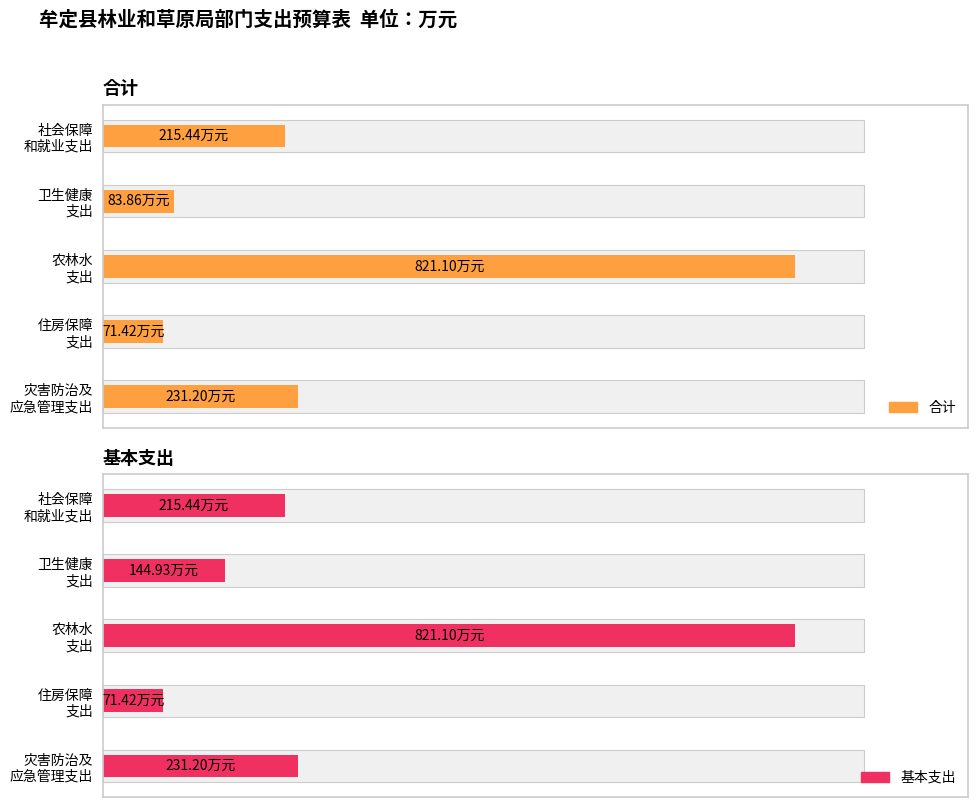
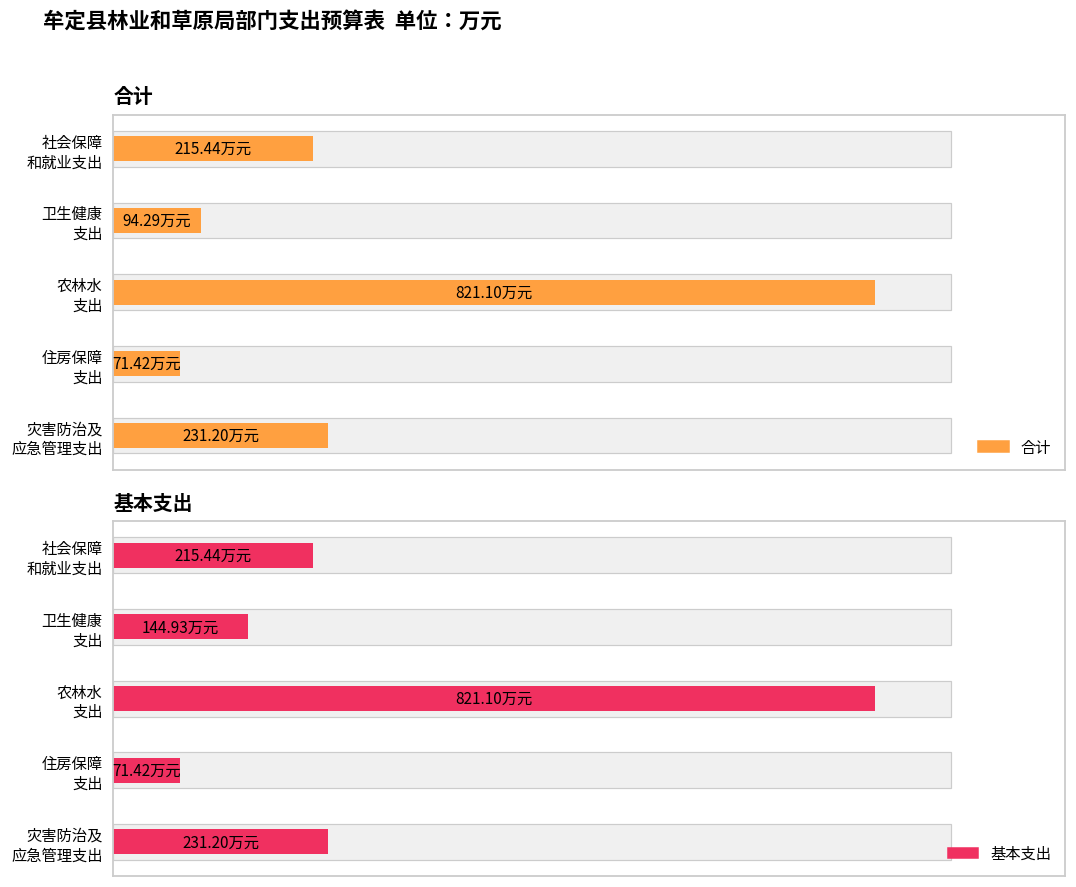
  {
    "合计": {
      "合计": {
-       "卫生健康 支出": 83.86
+       "卫生健康 支出": 94.29
      }
    }
  }
